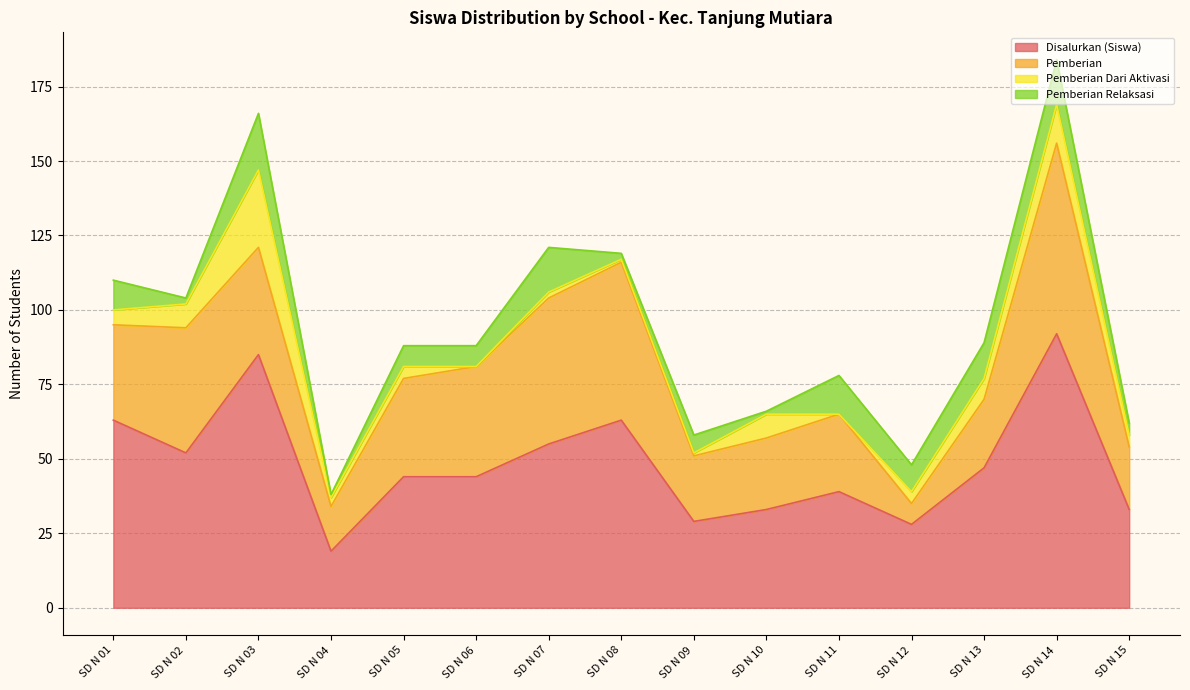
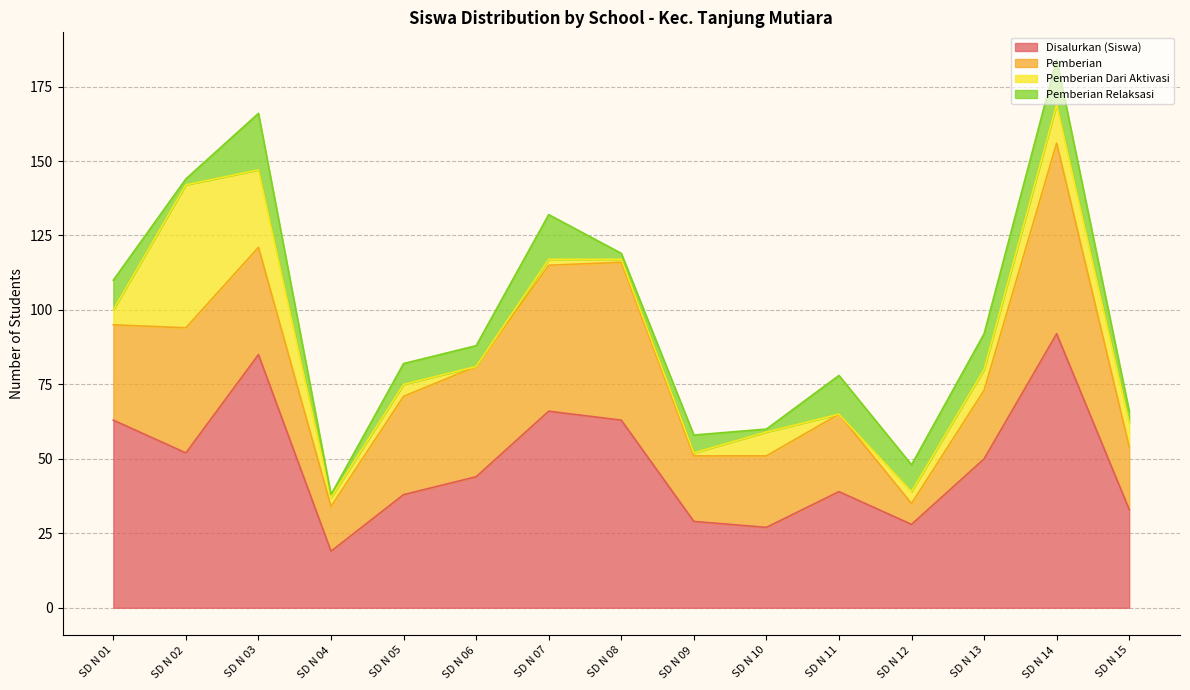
  {
    "Disalurkan (Siswa)": {
      "SD N 01": 63,
      "SD N 02": 52,
      "SD N 03": 85,
      "SD N 04": 19,
-     "SD N 05": 44,
+     "SD N 05": 38,
      "SD N 06": 44,
-     "SD N 07": 55,
+     "SD N 07": 66,
      "SD N 08": 63,
      "SD N 09": 29,
-     "SD N 10": 33,
+     "SD N 10": 27,
      "SD N 11": 39,
      "SD N 12": 28,
-     "SD N 13": 47,
+     "SD N 13": 50,
      "SD N 14": 92,
      "SD N 15": 33
    },
    "Pemberian": {
      "SD N 01": 32,
      "SD N 02": 42,
      "SD N 03": 36,
      "SD N 04": 15,
      "SD N 05": 33,
      "SD N 07": 49,
      "SD N 08": 53,
      "SD N 09": 22,
      "SD N 10": 24,
      "SD N 12": 7,
      "SD N 13": 23,
      "SD N 14": 64,
      "SD N 15": 21
    },
    "Pemberian Dari Aktivasi": {
      "SD N 01": 5,
-     "SD N 02": 8,
+     "SD N 02": 48,
      "SD N 03": 26,
      "SD N 04": 3,
      "SD N 05": 4,
      "SD N 07": 2,
      "SD N 08": 1,
      "SD N 09": 1,
      "SD N 10": 8,
      "SD N 12": 4,
      "SD N 13": 7,
-     "SD N 15": 4
+     "SD N 15": 8
    },
    "Pemberian Relaksasi": {
      "SD N 01": 10,
      "SD N 02": 2,
      "SD N 03": 19,
      "SD N 04": 1,
      "SD N 05": 7,
      "SD N 06": 7,
      "SD N 07": 15,
      "SD N 08": 2,
      "SD N 09": 6,
      "SD N 10": 1,
      "SD N 11": 13,
      "SD N 12": 9,
      "SD N 13": 12,
      "SD N 15": 4
    }
  }
